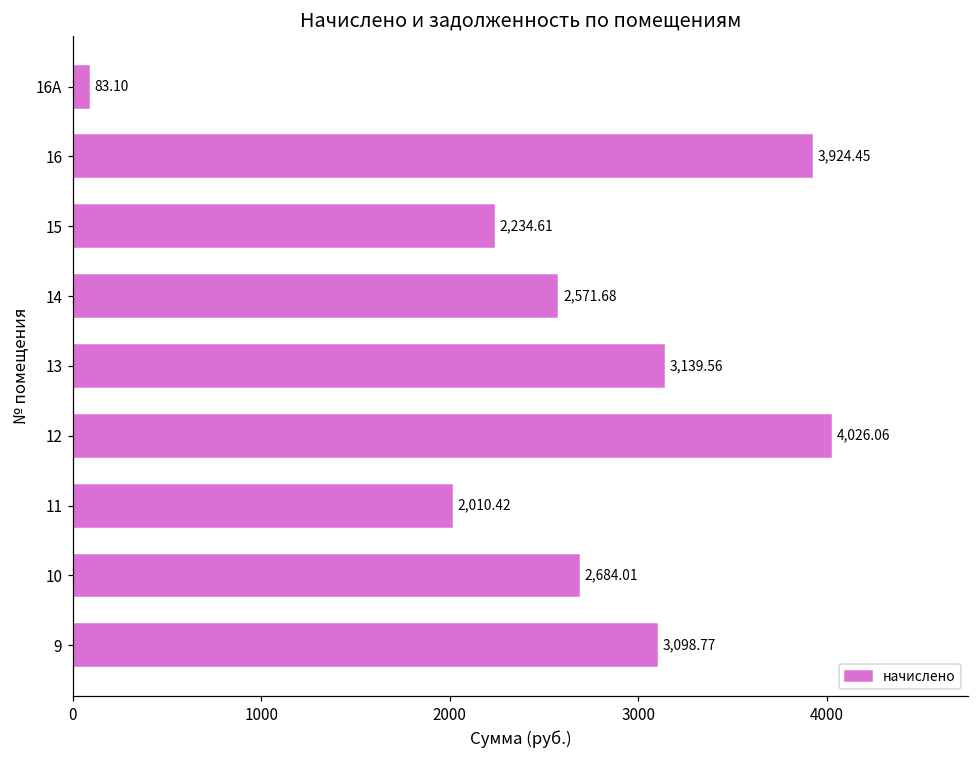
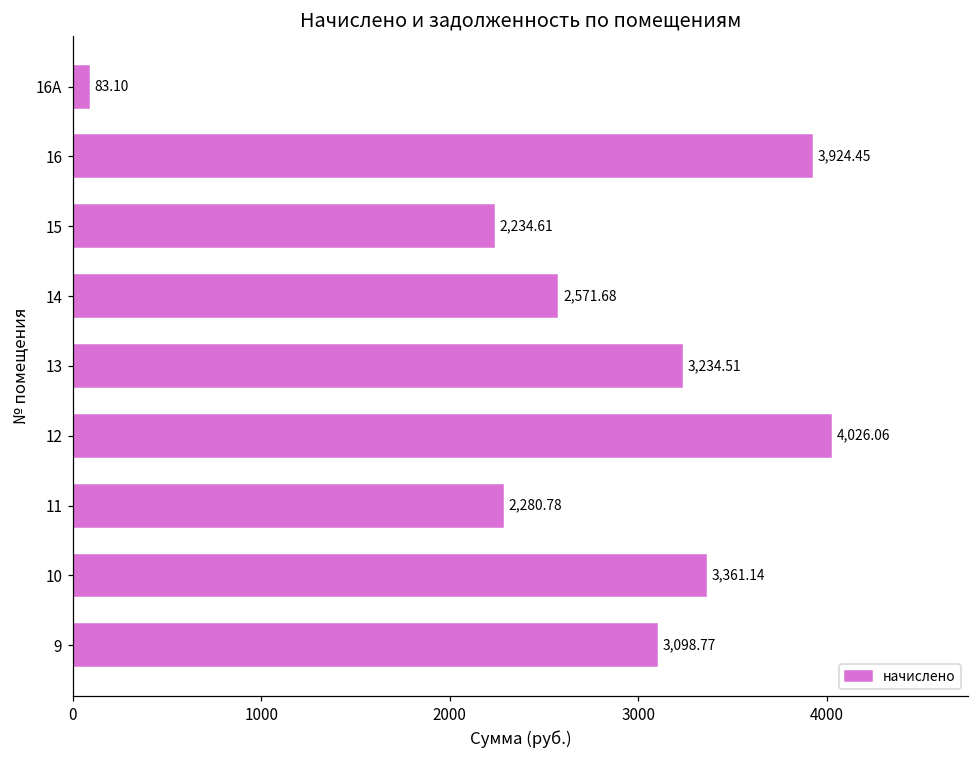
  {
    "16А": "83.10",
    "16": "3,924.45",
    "15": "2,234.61",
    "14": "2,571.68",
-   "13": "3,139.56",
+   "13": "3,234.51",
    "12": "4,026.06",
-   "11": "2,010.42",
-   "10": "2,684.01",
+   "11": "2,280.78",
+   "10": "3,361.14",
    "9": "3,098.77"
  }
